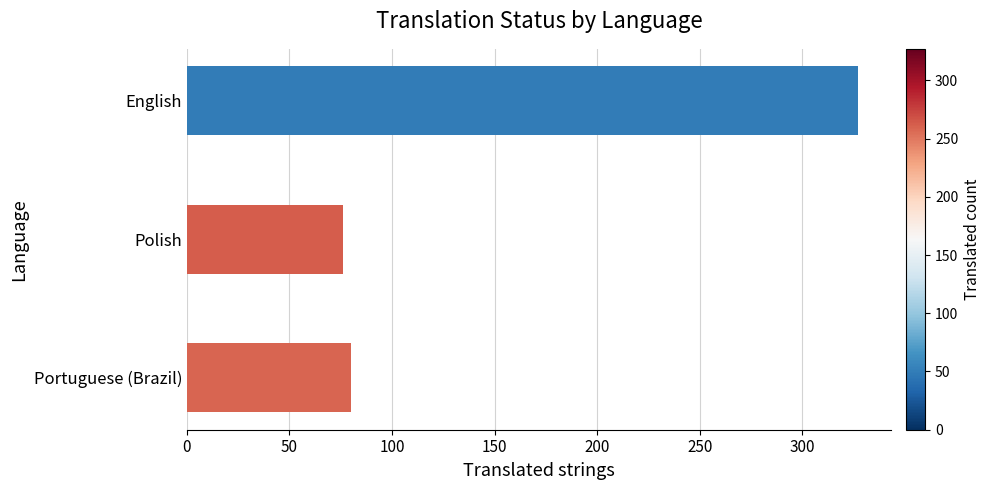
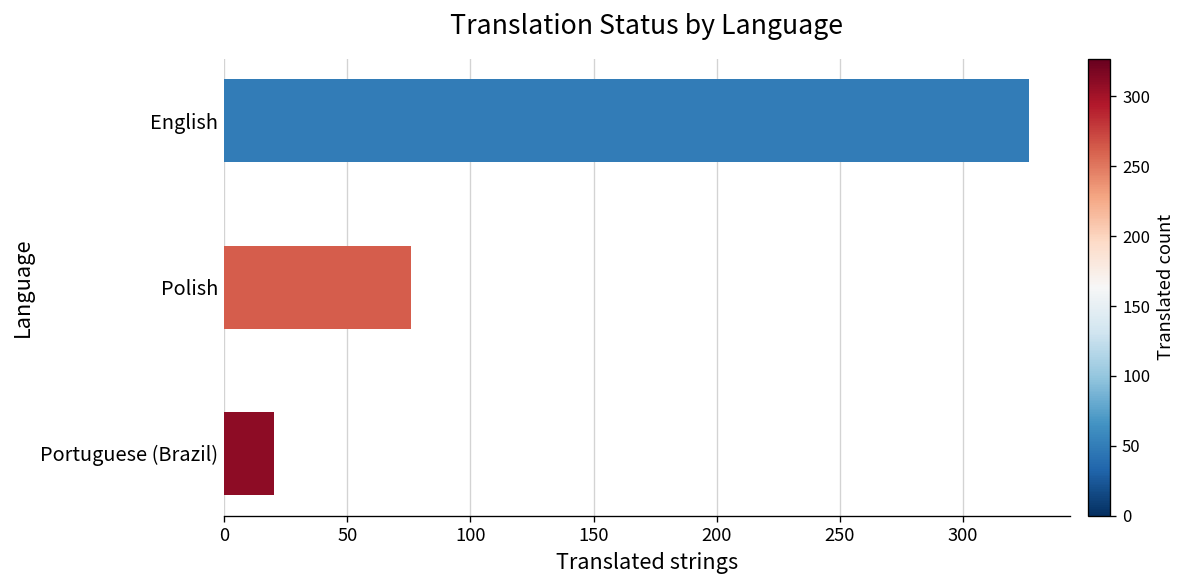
  {
    "English": 327,
    "Polish": 76,
-   "Portuguese (Brazil)": 80
+   "Portuguese (Brazil)": 20
  }
